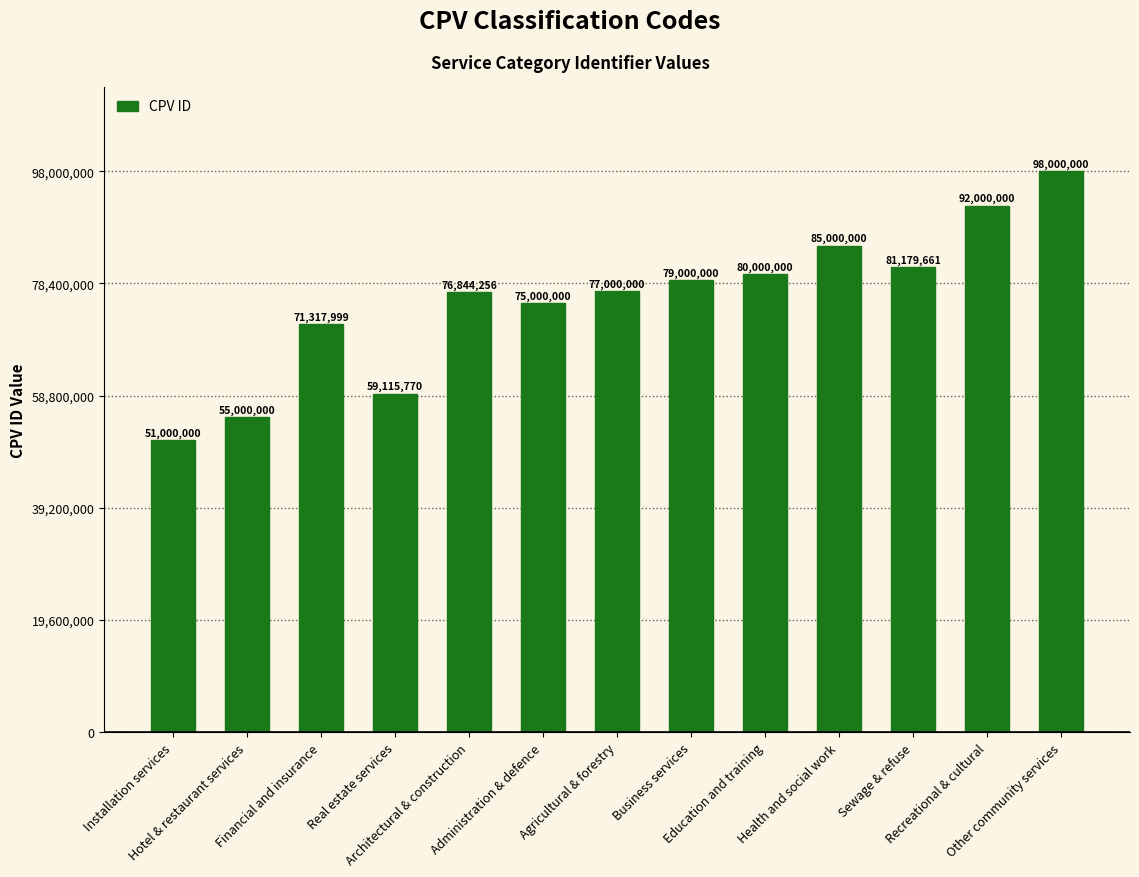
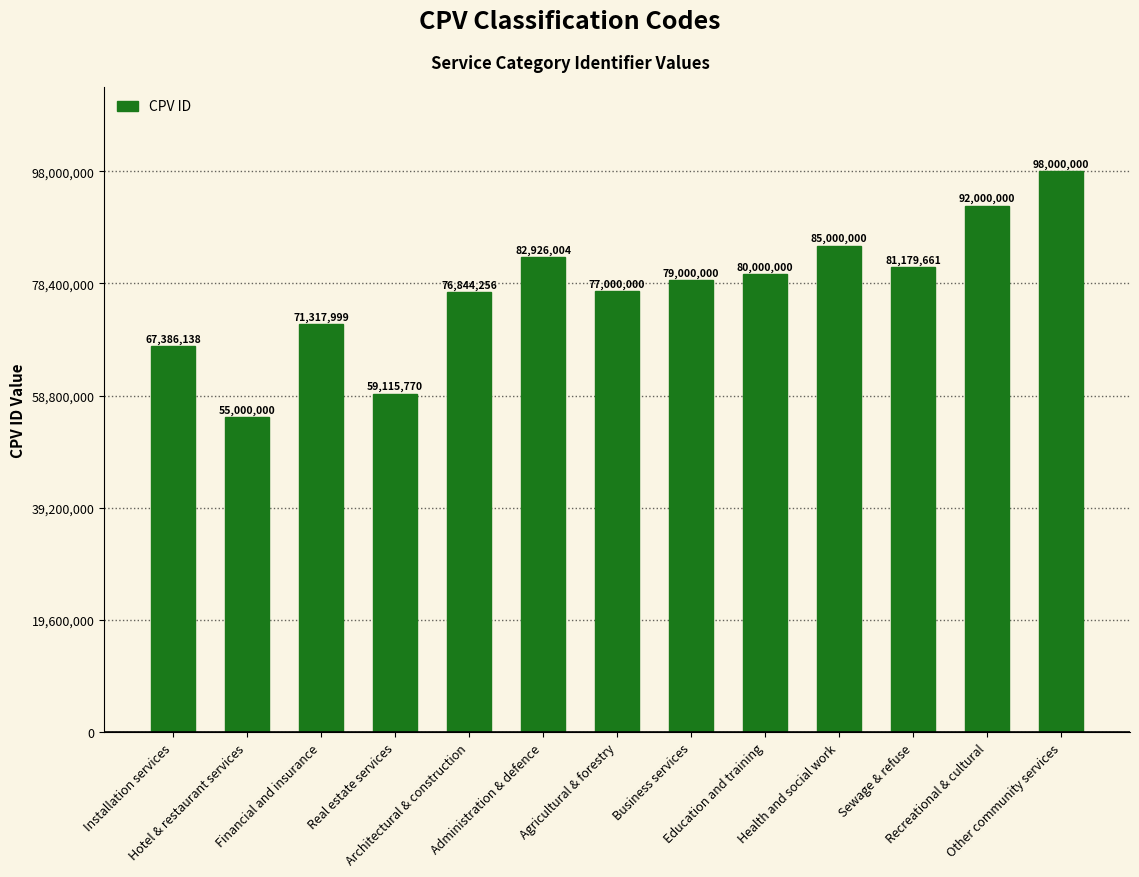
  {
-   "Installation services": "51,000,000",
+   "Installation services": "67,386,138",
    "Hotel & restaurant services": "55,000,000",
    "Financial and insurance": "71,317,999",
    "Real estate services": "59,115,770",
    "Architectural & construction": "76,844,256",
-   "Administration & defence": "75,000,000",
+   "Administration & defence": "82,926,004",
    "Agricultural & forestry": "77,000,000",
    "Business services": "79,000,000",
    "Education and training": "80,000,000",
    "Health and social work": "85,000,000",
    "Sewage & refuse": "81,179,661",
    "Recreational & cultural": "92,000,000",
    "Other community services": "98,000,000"
  }
